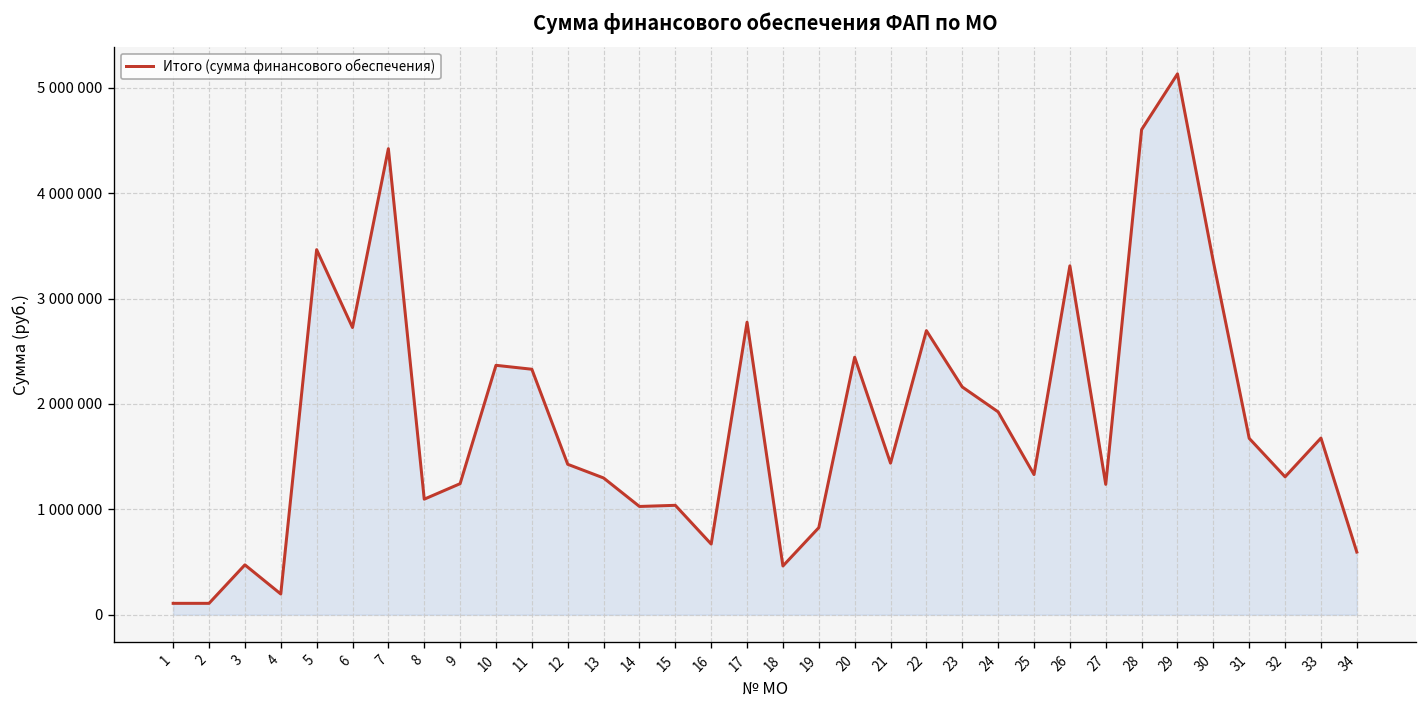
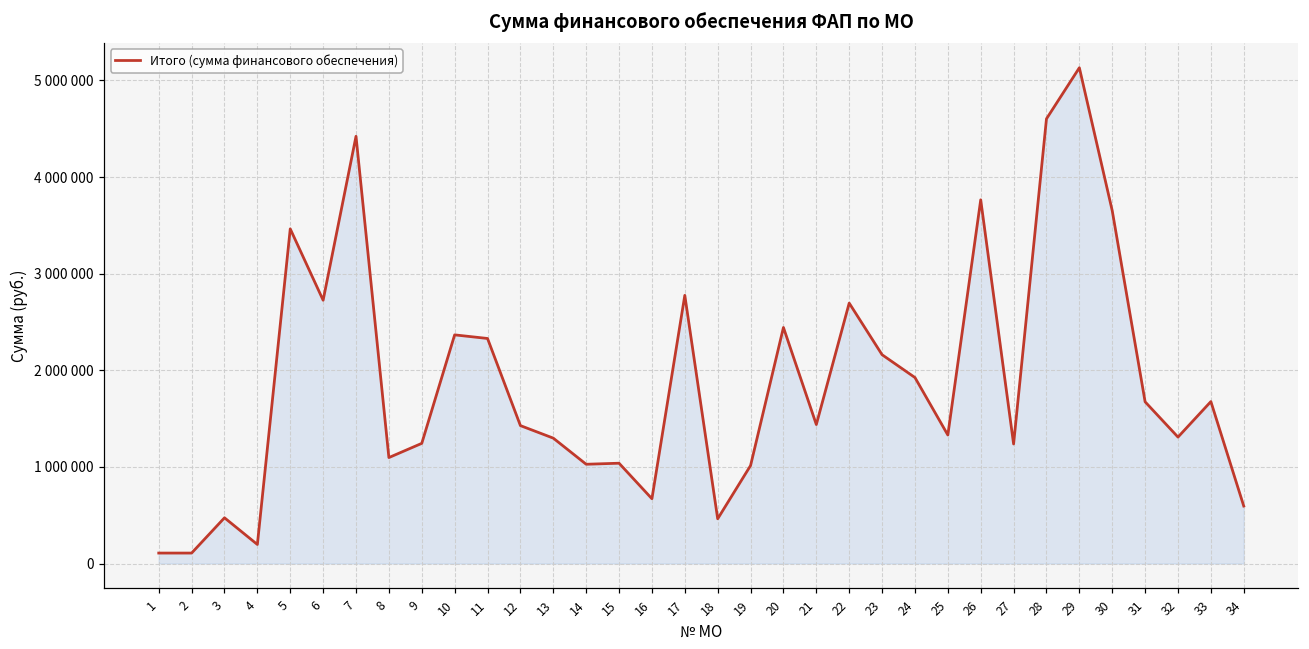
  {
    "1": 100000,
    "2": 100000,
    "3": 500000,
    "4": 200000,
    "5": 3500000,
    "6": 2700000,
    "7": 4400000,
    "8": 1100000,
    "9": 1200000,
    "10": 2400000,
    "11": 2300000,
    "12": 1400000,
    "13": 1300000,
    "14": 1000000,
    "15": 1000000,
    "16": 700000,
    "17": 2800000,
    "18": 500000,
-   "19": 800000,
+   "19": 1000000,
    "20": 2400000,
    "21": 1400000,
    "22": 2700000,
    "23": 2200000,
    "24": 1900000,
    "25": 1300000,
-   "26": 3300000,
+   "26": 3800000,
    "27": 1200000,
    "28": 4600000,
    "29": 5100000,
-   "30": 3400000,
+   "30": 3700000,
    "31": 1700000,
    "32": 1300000,
    "33": 1700000,
    "34": 600000
  }
